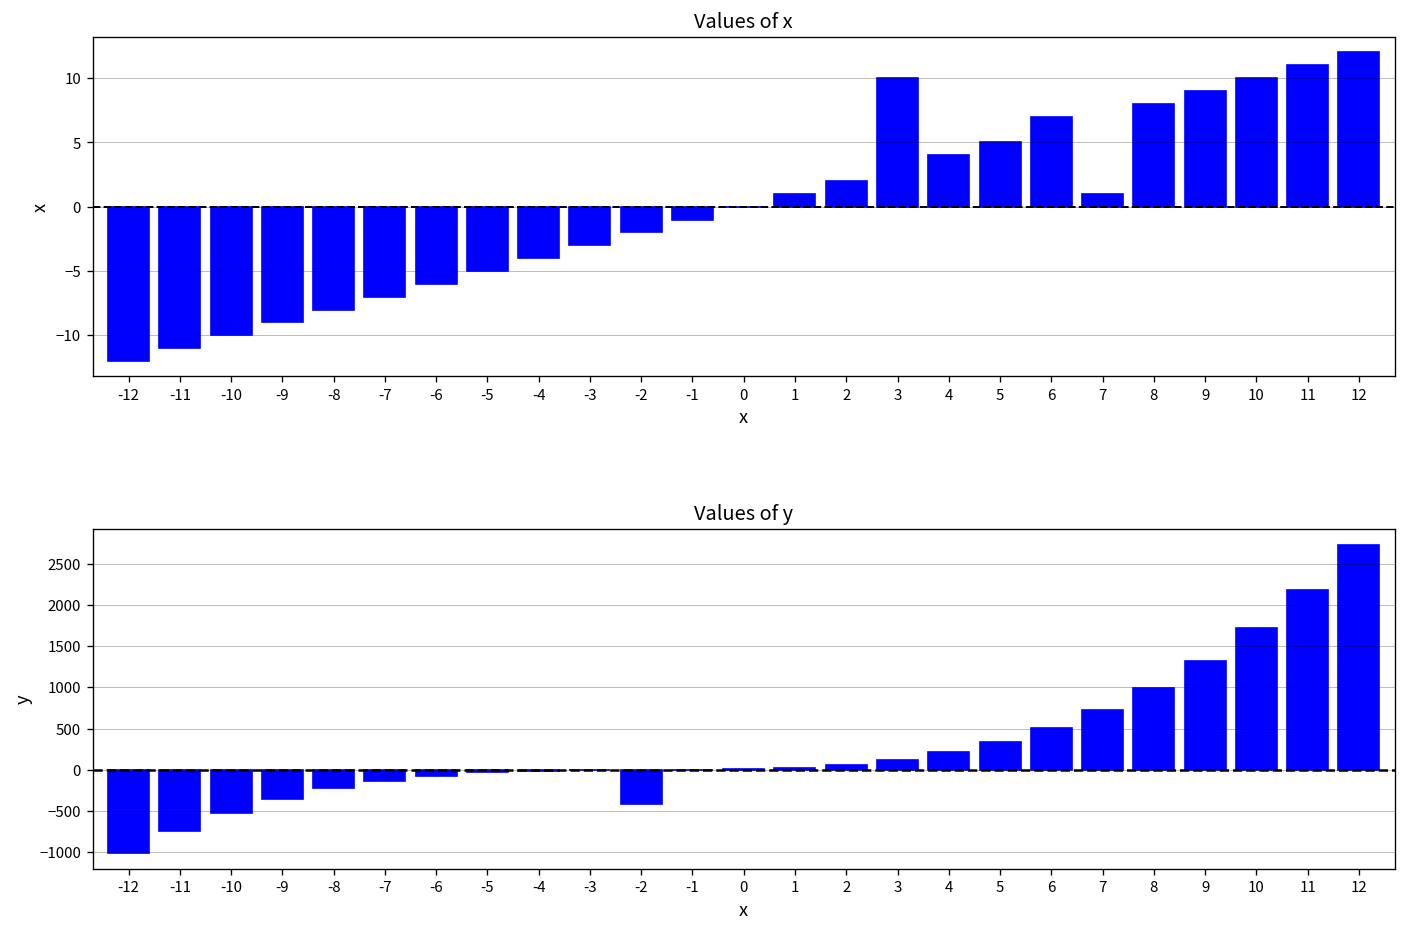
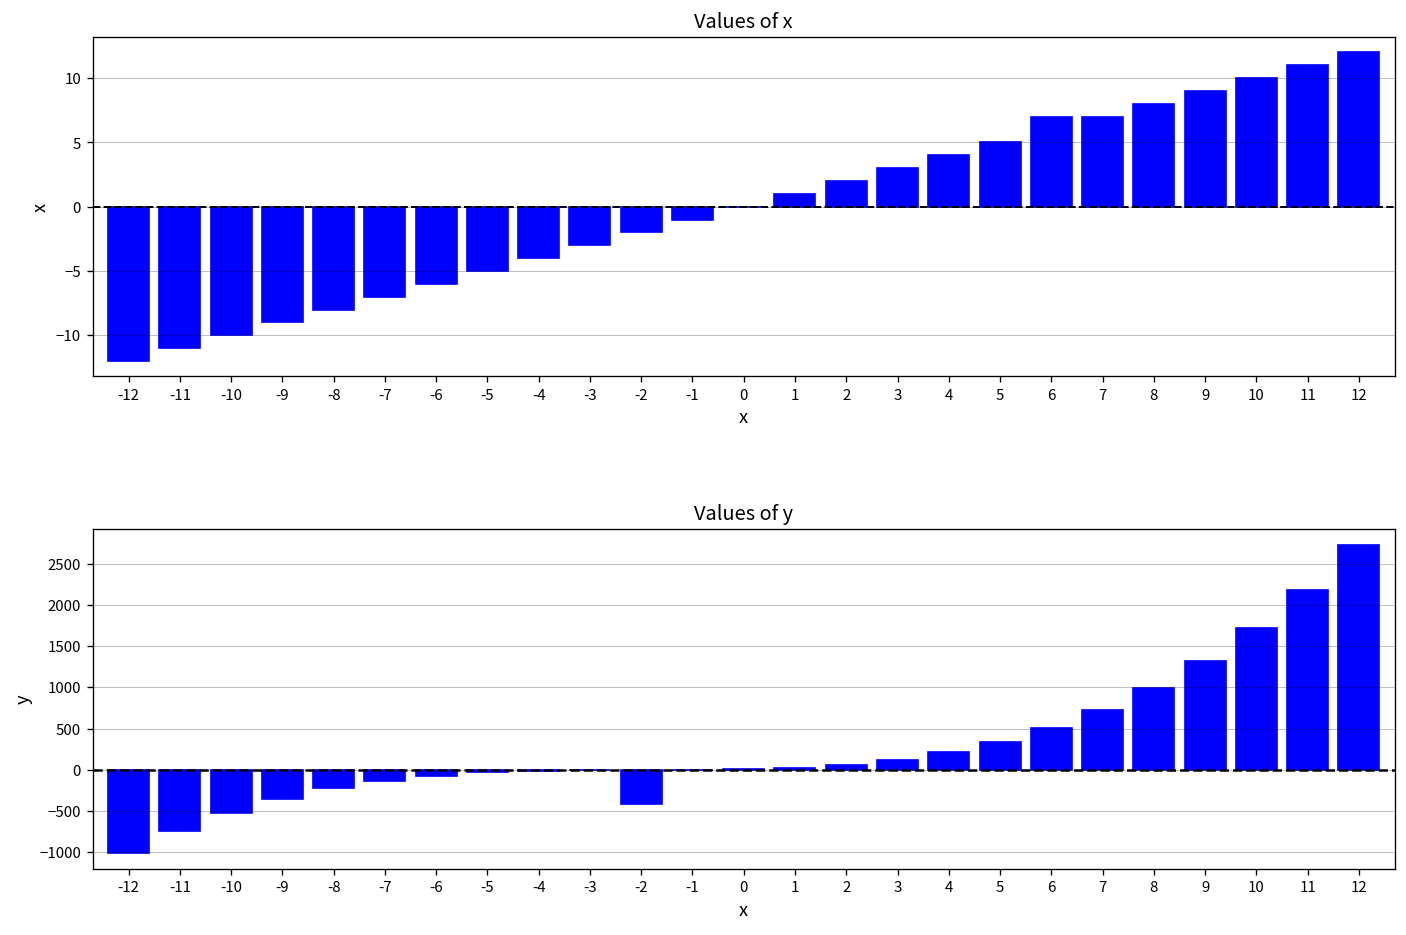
  {
    "Values of x": {
      "-12": -12,
      "-11": -11,
      "-10": -10,
      "-9": -9,
      "-8": -8,
      "-7": -7,
      "-6": -6,
      "-5": -5,
      "-4": -4,
      "-3": -3,
      "-2": -2,
      "-1": -1,
      "0": 0,
      "1": 1,
      "2": 2,
-     "3": 10,
+     "3": 3,
      "4": 4,
      "5": 5,
      "6": 7,
-     "7": 1,
+     "7": 7,
      "8": 8,
      "9": 9,
      "10": 10,
      "11": 11,
      "12": 12
    },
    "Values of y": {
      "-12": -1000,
      "-11": -700,
      "-10": -500,
      "-9": -400,
      "-8": -200,
      "-7": -100,
      "-6": -100,
      "-2": -400,
      "-1": 0,
      "2": 100,
      "3": 100,
      "4": 200,
      "5": 300,
      "6": 500,
      "7": 700,
      "8": 1000,
      "9": 1300,
      "10": 1700,
      "11": 2200,
      "12": 2700
    }
  }
